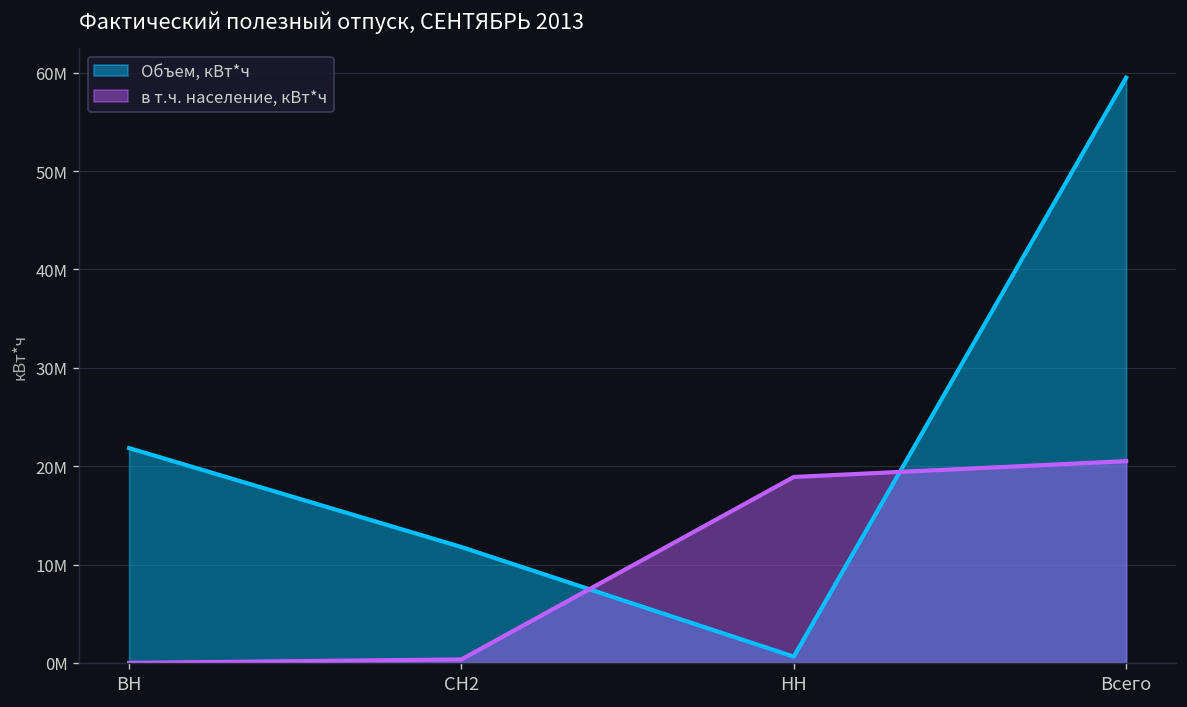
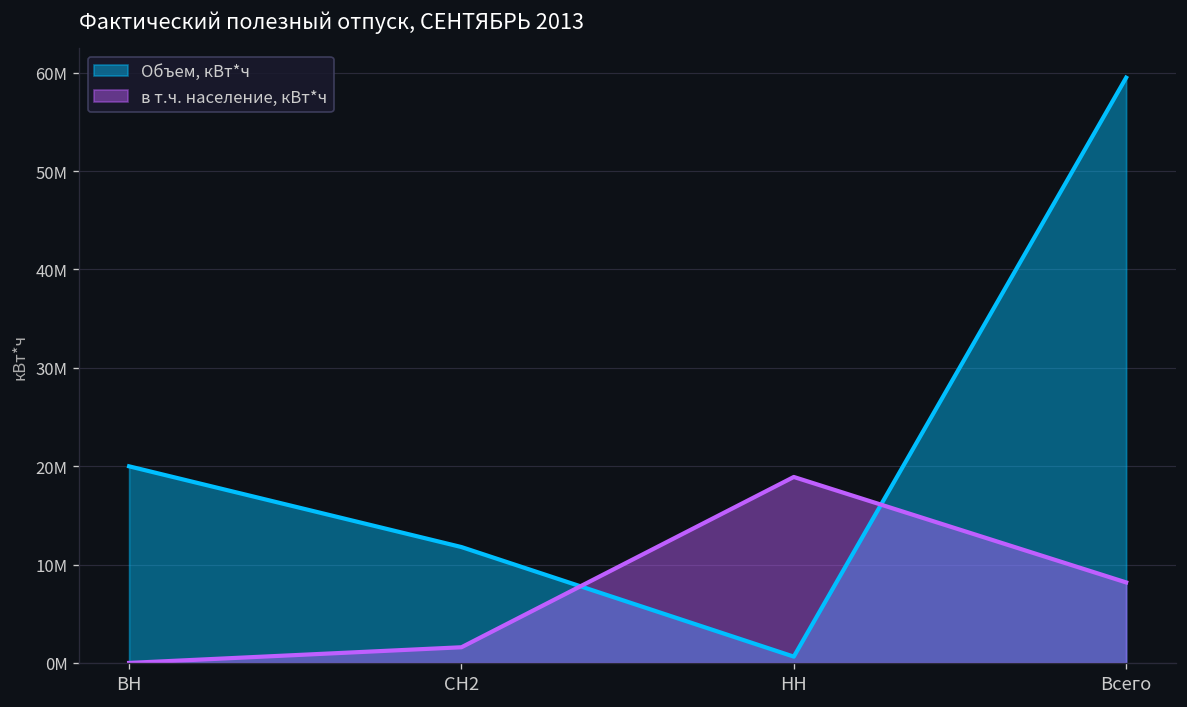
  {
    "Объем, кВт*ч": {
-     "ВН": "22М",
+     "ВН": "20М",
      "СН2": "12М",
      "НН": "1М",
      "Всего": "60М"
    },
    "в т.ч. население, кВт*ч": {
      "ВН": "0М",
-     "СН2": "0М",
+     "СН2": "2М",
      "НН": "19М",
-     "Всего": "21М"
+     "Всего": "8М"
    }
  }
